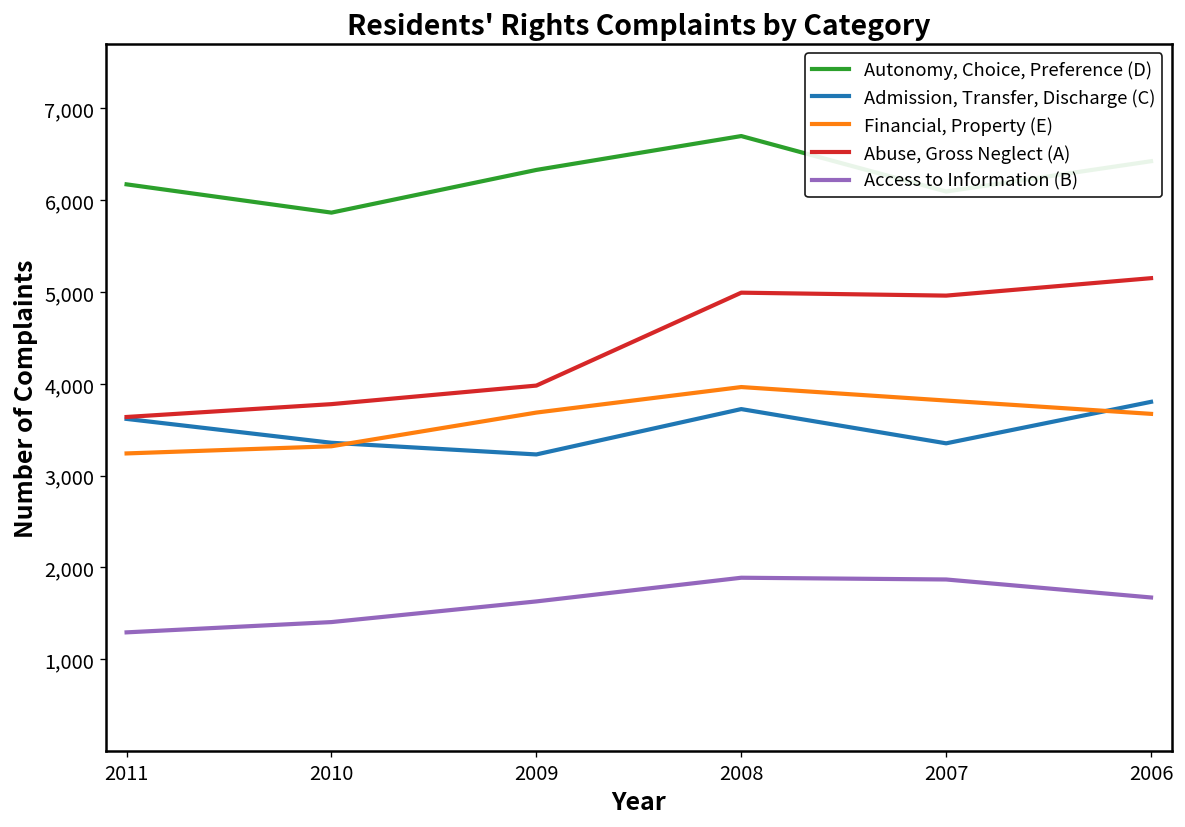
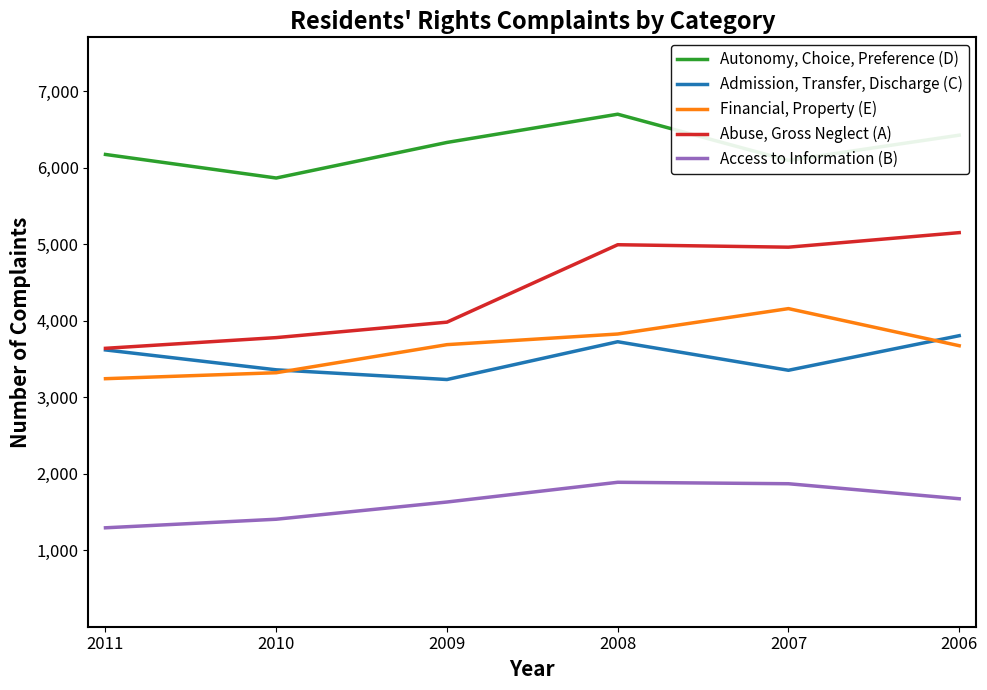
  {
    "Autonomy, Choice, Preference (D)": {
      "2011": "6,200",
      "2010": "5,900",
      "2009": "6,300",
      "2008": "6,700"
    },
    "Admission, Transfer, Discharge (C)": {
      "2010": "3,400",
      "2009": "3,200",
      "2008": "3,700",
      "2007": "3,400",
      "2006": "3,800"
    },
    "Financial, Property (E)": {
      "2011": "3,200",
      "2010": "3,300",
      "2009": "3,700",
-     "2008": "4,000",
-     "2007": "3,800",
+     "2008": "3,800",
+     "2007": "4,200",
      "2006": "3,700"
    },
    "Abuse, Gross Neglect (A)": {
      "2010": "3,800",
      "2009": "4,000",
      "2008": "5,000",
      "2007": "5,000",
      "2006": "5,200"
    },
    "Access to Information (B)": {
      "2011": "1,300",
      "2010": "1,400",
      "2009": "1,600",
      "2008": "1,900",
      "2007": "1,900",
      "2006": "1,700"
    }
  }
